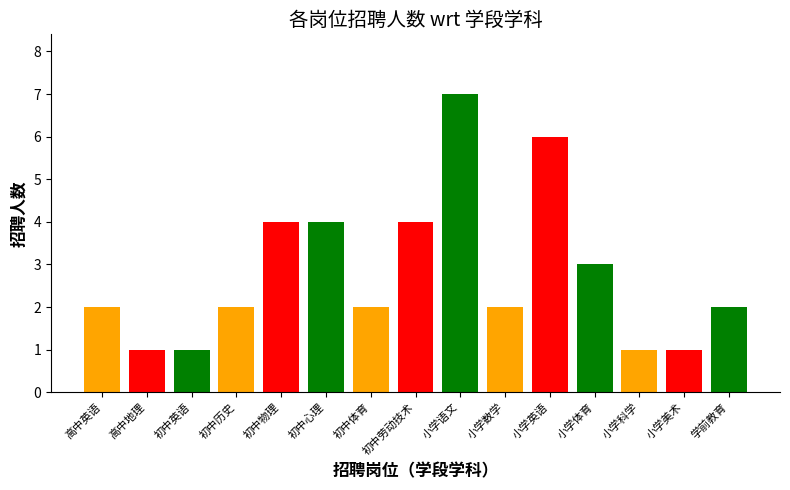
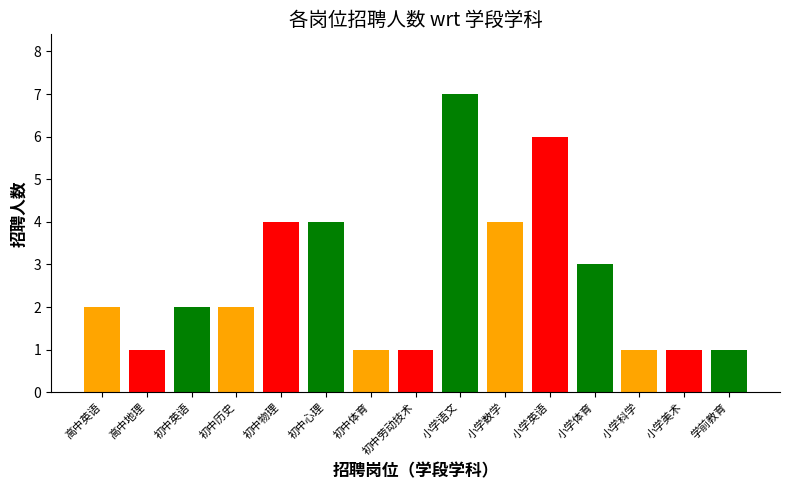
  {
    "高中英语": 2,
    "高中地理": 1,
-   "初中英语": 1,
+   "初中英语": 2,
    "初中历史": 2,
    "初中物理": 4,
    "初中心理": 4,
-   "初中体育": 2,
-   "初中劳动技术": 4,
+   "初中体育": 1,
+   "初中劳动技术": 1,
    "小学语文": 7,
-   "小学数学": 2,
+   "小学数学": 4,
    "小学英语": 6,
    "小学体育": 3,
    "小学科学": 1,
    "小学美术": 1,
-   "学前教育": 2
+   "学前教育": 1
  }
